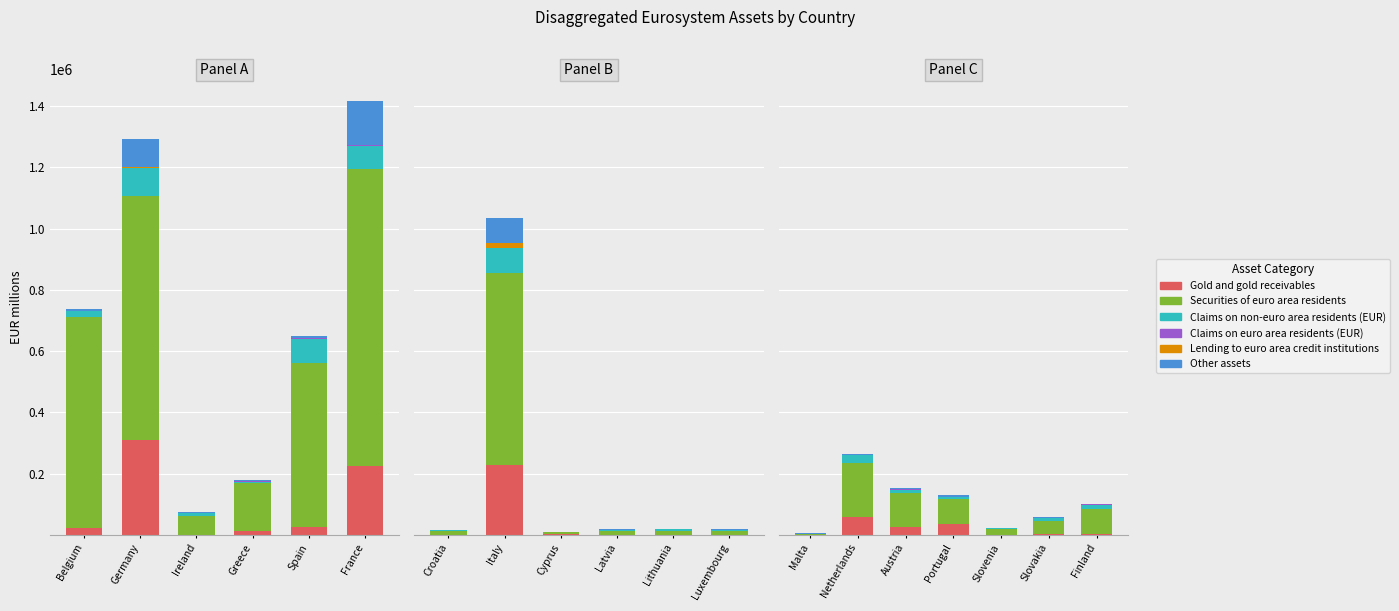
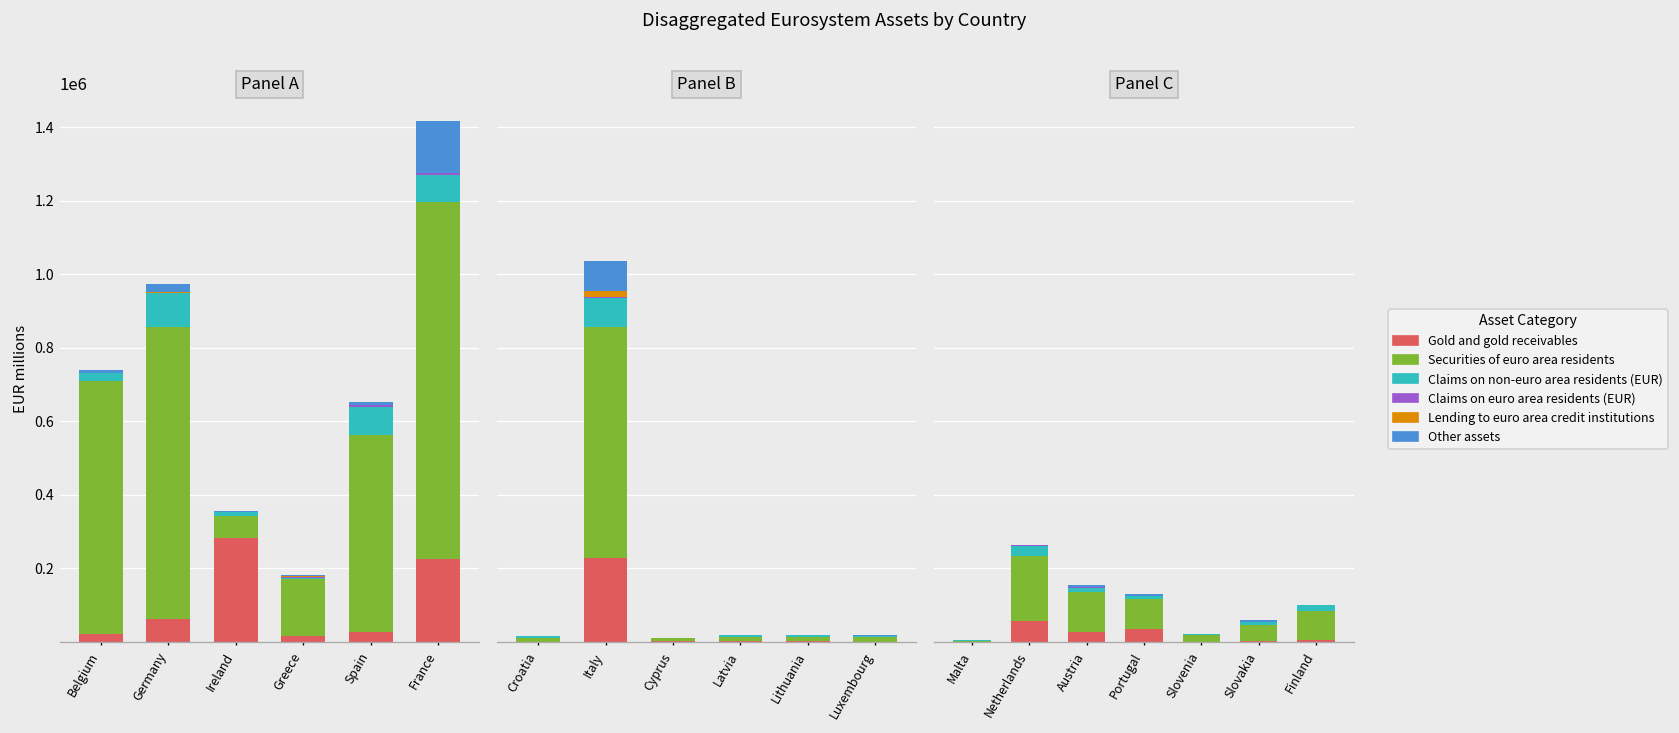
  {
    "Panel A": {
      "Gold and gold receivables": {
        "Belgium": 20000,
-       "Germany": 310000,
-       "Ireland": 0,
+       "Germany": 60000,
+       "Ireland": 280000,
        "Greece": 10000,
        "Spain": 30000,
        "France": 230000
      },
      "Securities of euro area residents": {
        "Belgium": 690000,
        "Germany": 790000,
        "Ireland": 60000,
        "Greece": 160000,
        "Spain": 530000,
        "France": 970000
      },
      "Claims on non-euro area residents (EUR)": {
        "Belgium": 20000,
        "Germany": 90000,
        "Ireland": 10000,
        "Spain": 80000,
        "France": 80000
      },
      "Claims on euro area residents (EUR)": {
        "Germany": 0
      },
      "Lending to euro area credit institutions": {
        "Belgium": 0
      },
      "Other assets": {
-       "Germany": 90000,
+       "Germany": 20000,
        "France": 140000
      }
    }
  }
